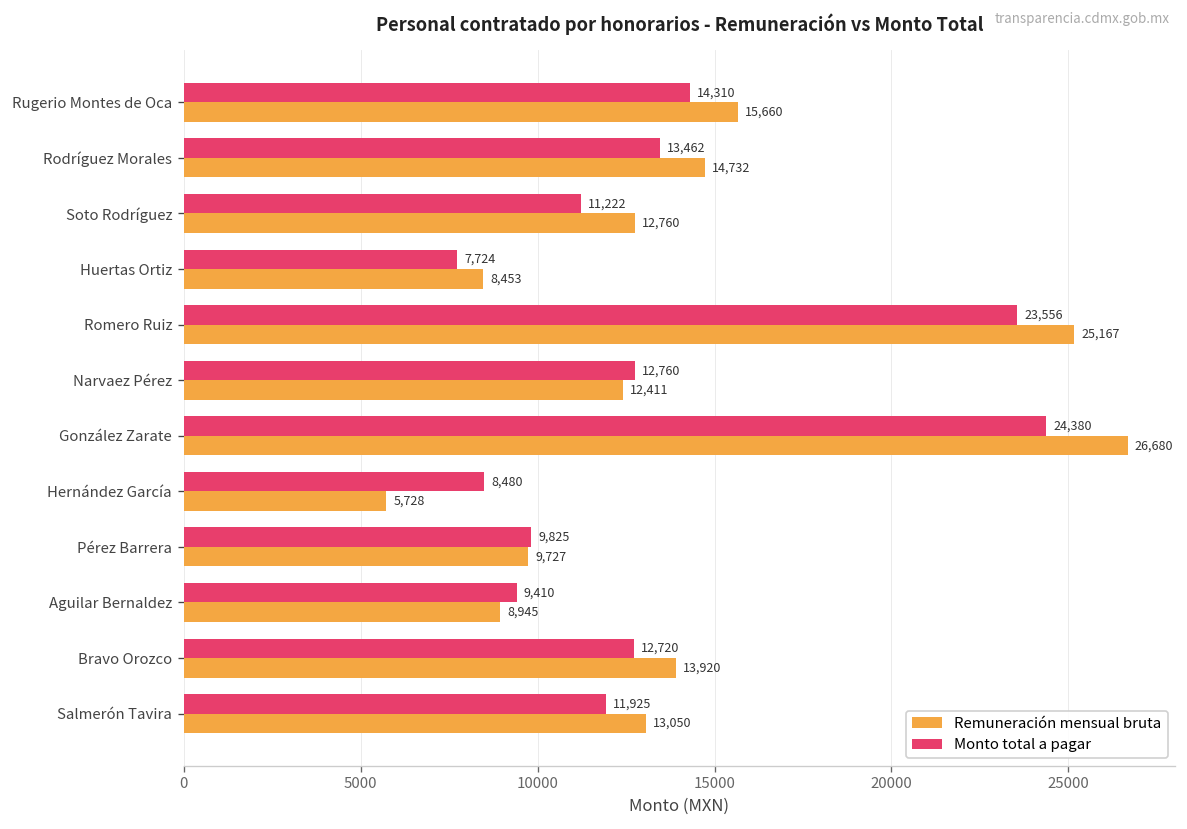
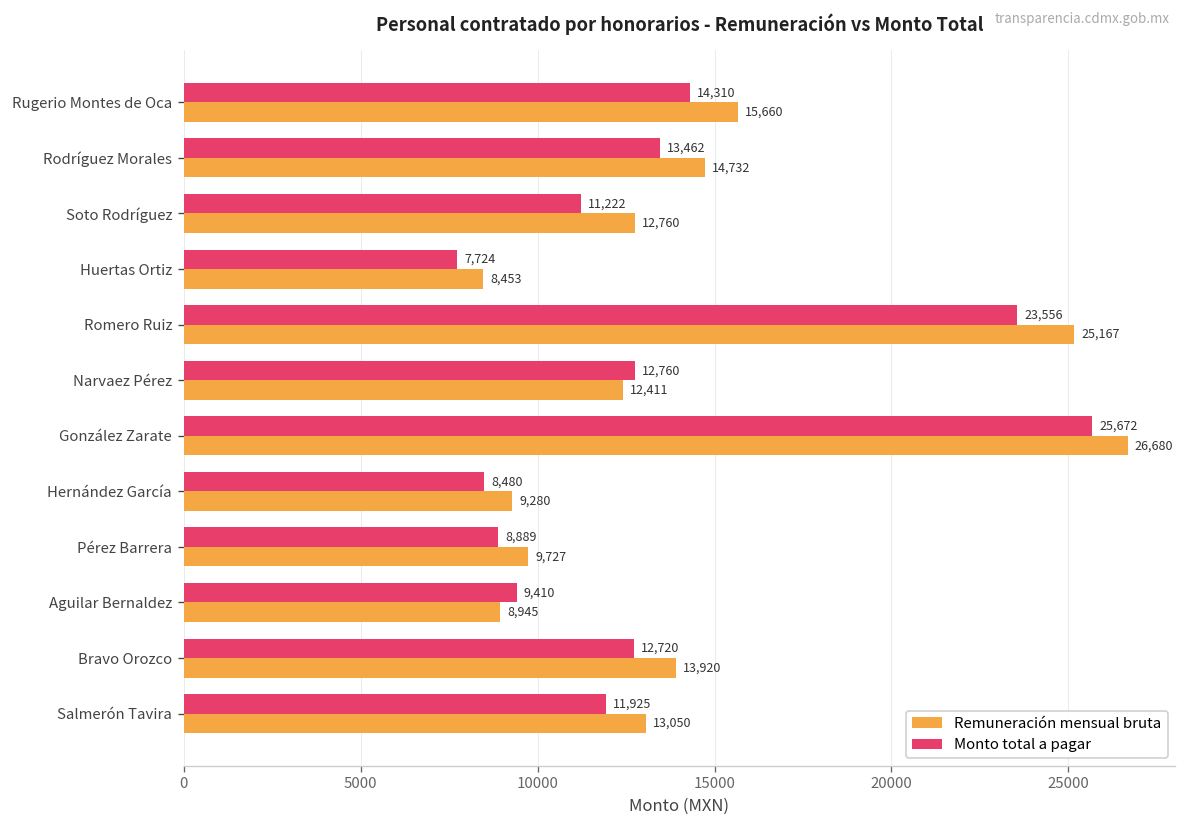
  {
    "Remuneración mensual bruta": {
      "Rugerio Montes de Oca": "15,660",
      "Rodríguez Morales": "14,732",
      "Soto Rodríguez": "12,760",
      "Huertas Ortiz": "8,453",
      "Romero Ruiz": "25,167",
      "Narvaez Pérez": "12,411",
      "González Zarate": "26,680",
-     "Hernández García": "5,728",
+     "Hernández García": "9,280",
      "Pérez Barrera": "9,727",
      "Aguilar Bernaldez": "8,945",
      "Bravo Orozco": "13,920",
      "Salmerón Tavira": "13,050"
    },
    "Monto total a pagar": {
      "Rugerio Montes de Oca": "14,310",
      "Rodríguez Morales": "13,462",
      "Soto Rodríguez": "11,222",
      "Huertas Ortiz": "7,724",
      "Romero Ruiz": "23,556",
      "Narvaez Pérez": "12,760",
-     "González Zarate": "24,380",
+     "González Zarate": "25,672",
      "Hernández García": "8,480",
-     "Pérez Barrera": "9,825",
+     "Pérez Barrera": "8,889",
      "Aguilar Bernaldez": "9,410",
      "Bravo Orozco": "12,720",
      "Salmerón Tavira": "11,925"
    }
  }
